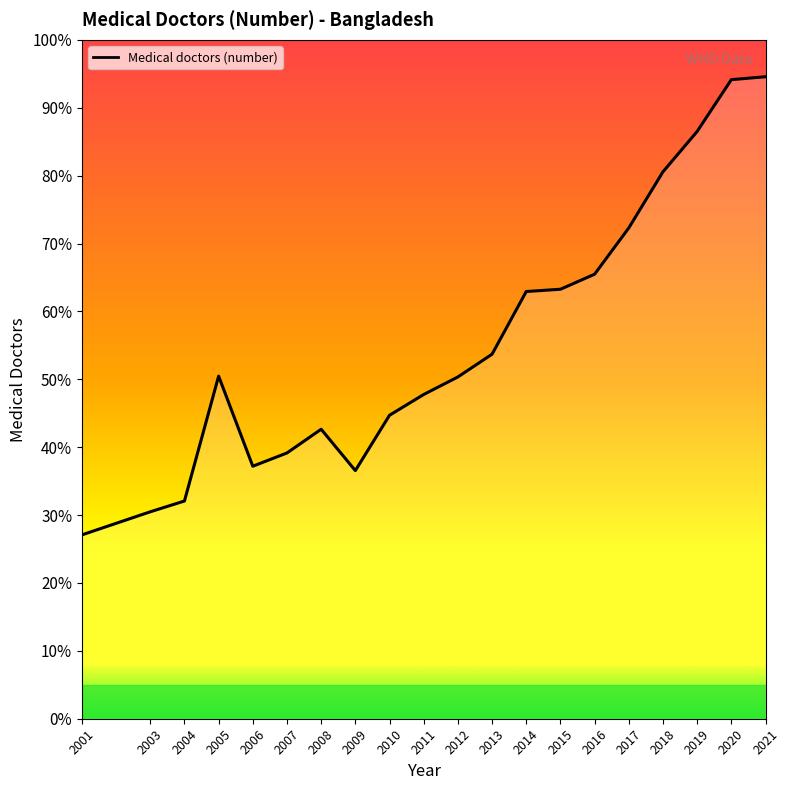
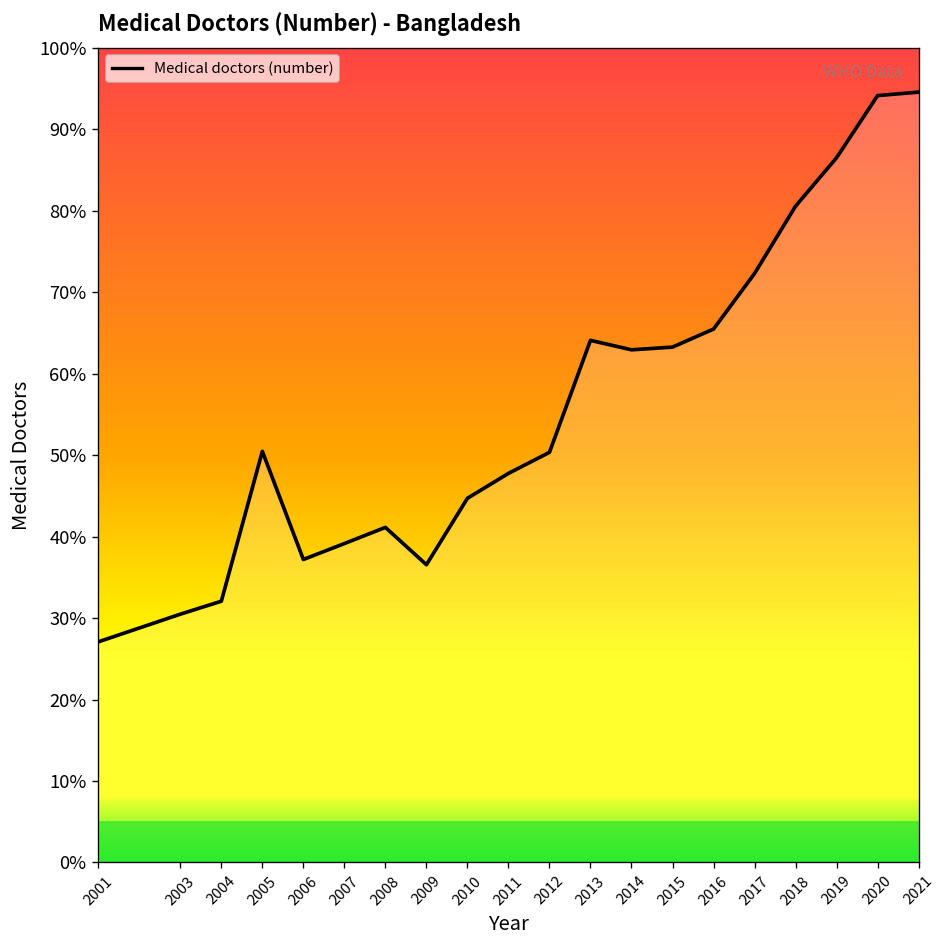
  {
    "2001": "27%",
    "2003": "30%",
    "2004": "32%",
    "2005": "50%",
    "2006": "37%",
    "2007": "39%",
-   "2008": "43%",
+   "2008": "41%",
    "2009": "37%",
    "2010": "45%",
    "2011": "48%",
    "2012": "50%",
-   "2013": "54%",
+   "2013": "64%",
    "2014": "63%",
    "2015": "63%",
    "2016": "65%",
    "2017": "72%",
    "2018": "81%",
    "2019": "87%",
    "2020": "94%",
    "2021": "95%"
  }
